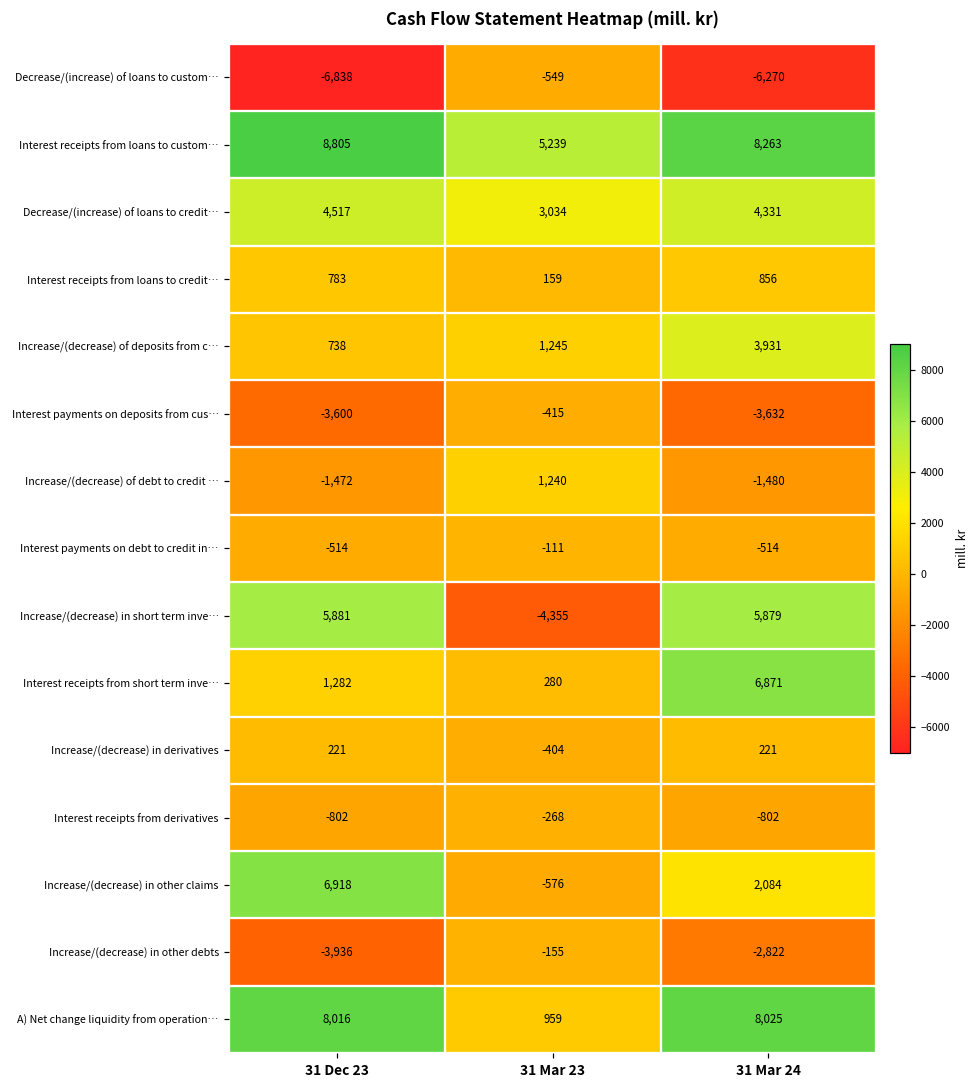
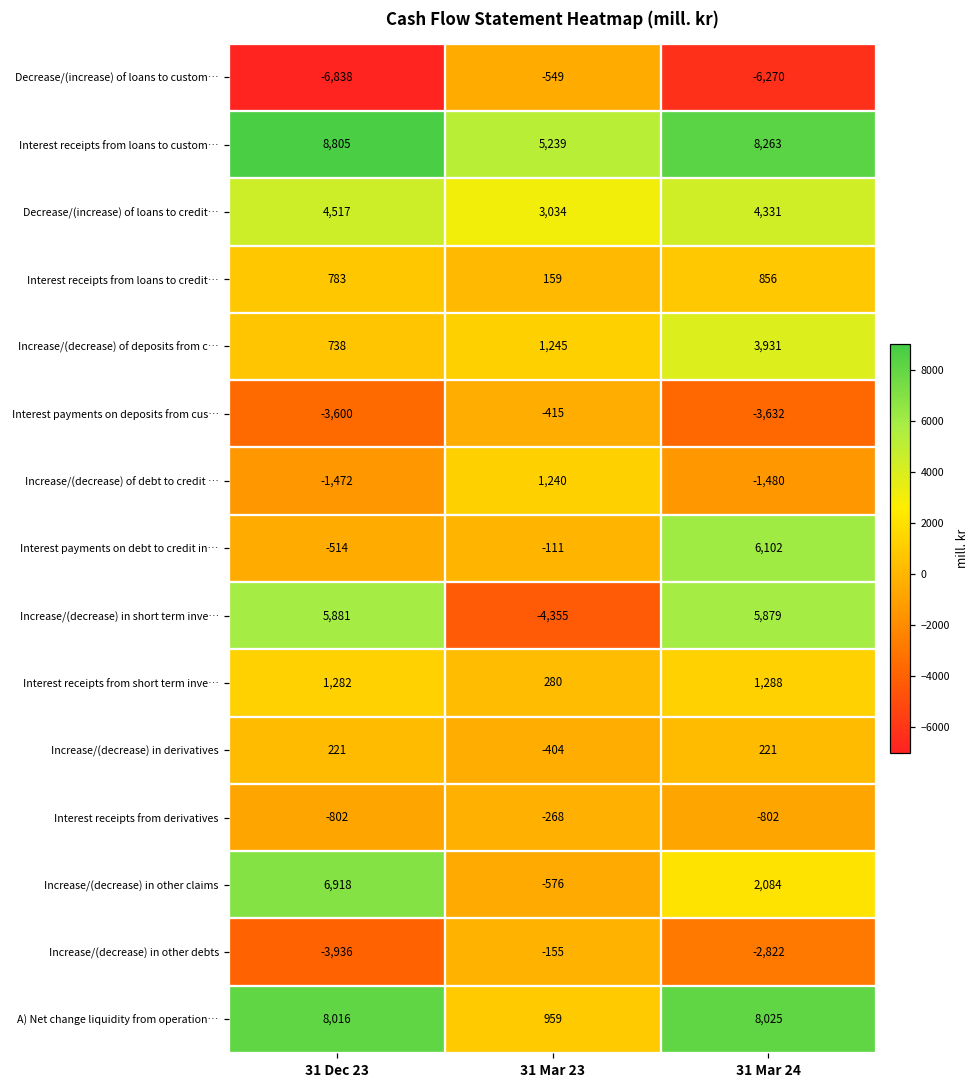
  {
    "Decrease/(increase) of loans to custom…": {
      "31 Dec 23": "-6,838",
      "31 Mar 23": "-549",
      "31 Mar 24": "-6,270"
    },
    "Interest receipts from loans to custom…": {
      "31 Dec 23": "8,805",
      "31 Mar 23": "5,239",
      "31 Mar 24": "8,263"
    },
    "Decrease/(increase) of loans to credit…": {
      "31 Dec 23": "4,517",
      "31 Mar 23": "3,034",
      "31 Mar 24": "4,331"
    },
    "Interest receipts from loans to credit…": {
      "31 Dec 23": "783",
      "31 Mar 23": "159",
      "31 Mar 24": "856"
    },
    "Increase/(decrease) of deposits from c…": {
      "31 Dec 23": "738",
      "31 Mar 23": "1,245",
      "31 Mar 24": "3,931"
    },
    "Interest payments on deposits from cus…": {
      "31 Dec 23": "-3,600",
      "31 Mar 23": "-415",
      "31 Mar 24": "-3,632"
    },
    "Increase/(decrease) of debt to credit …": {
      "31 Dec 23": "-1,472",
      "31 Mar 23": "1,240",
      "31 Mar 24": "-1,480"
    },
    "Interest payments on debt to credit in…": {
      "31 Dec 23": "-514",
      "31 Mar 23": "-111",
-     "31 Mar 24": "-514"
+     "31 Mar 24": "6,102"
    },
    "Increase/(decrease) in short term inve…": {
      "31 Dec 23": "5,881",
      "31 Mar 23": "-4,355",
      "31 Mar 24": "5,879"
    },
    "Interest receipts from short term inve…": {
      "31 Dec 23": "1,282",
      "31 Mar 23": "280",
-     "31 Mar 24": "6,871"
+     "31 Mar 24": "1,288"
    },
    "Increase/(decrease) in derivatives": {
      "31 Dec 23": "221",
      "31 Mar 23": "-404",
      "31 Mar 24": "221"
    },
    "Interest receipts from derivatives": {
      "31 Dec 23": "-802",
      "31 Mar 23": "-268",
      "31 Mar 24": "-802"
    },
    "Increase/(decrease) in other claims": {
      "31 Dec 23": "6,918",
      "31 Mar 23": "-576",
      "31 Mar 24": "2,084"
    },
    "Increase/(decrease) in other debts": {
      "31 Dec 23": "-3,936",
      "31 Mar 23": "-155",
      "31 Mar 24": "-2,822"
    },
    "A) Net change liquidity from operation…": {
      "31 Dec 23": "8,016",
      "31 Mar 23": "959",
      "31 Mar 24": "8,025"
    }
  }
